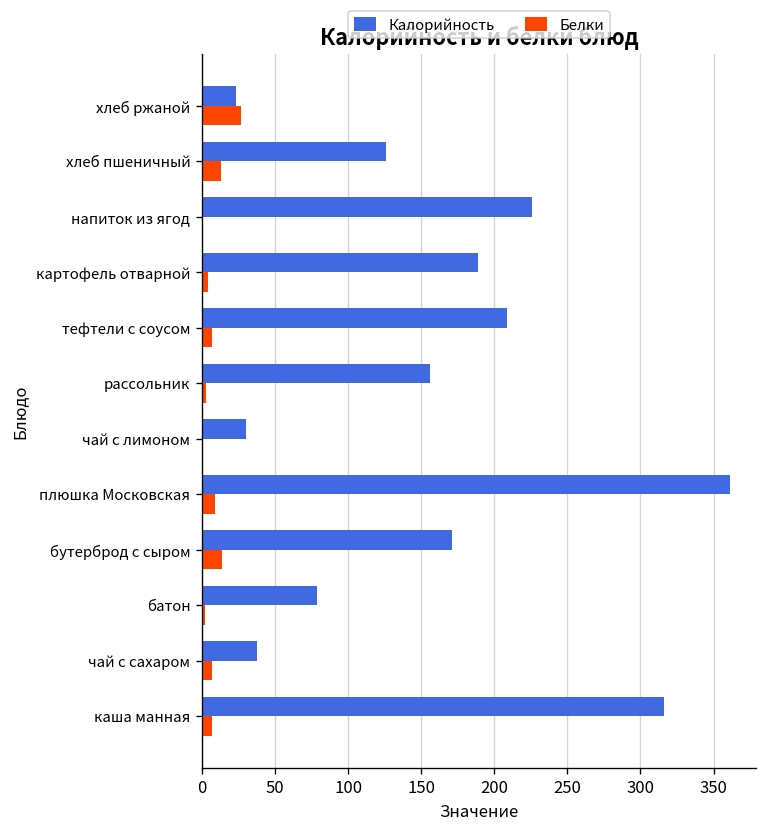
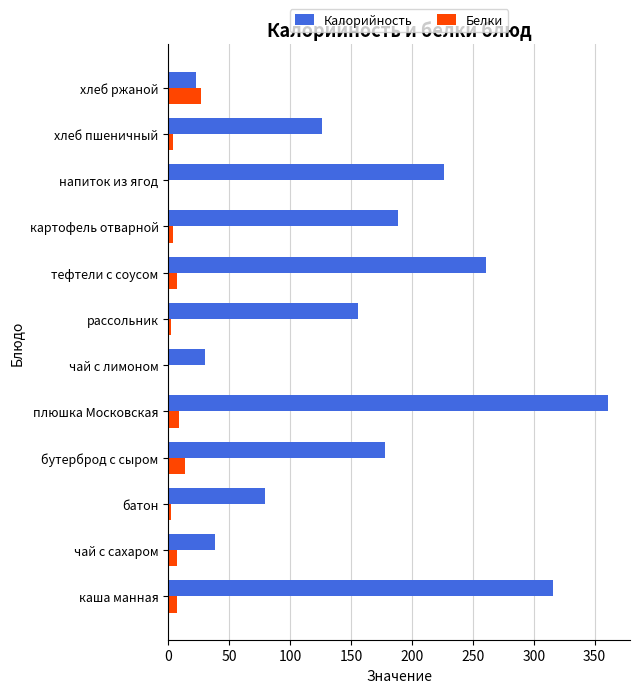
  {
    "Калорийность": {
      "хлеб ржаной": 23,
      "хлеб пшеничный": 126,
      "напиток из ягод": 226,
      "картофель отварной": 189,
-     "тефтели с соусом": 209,
+     "тефтели с соусом": 261,
      "рассольник": 156,
      "чай с лимоном": 30,
      "плюшка Московская": 361,
-     "бутерброд с сыром": 171,
+     "бутерброд с сыром": 178,
      "батон": 79,
      "чай с сахаром": 38,
      "каша манная": 316
    },
    "Белки": {
      "хлеб ржаной": 27,
-     "хлеб пшеничный": 13,
+     "хлеб пшеничный": 4,
      "картофель отварной": 4,
      "тефтели с соусом": 7,
      "рассольник": 3,
      "плюшка Московская": 9,
      "бутерброд с сыром": 14,
      "батон": 2,
      "чай с сахаром": 7,
      "каша манная": 7
    }
  }
